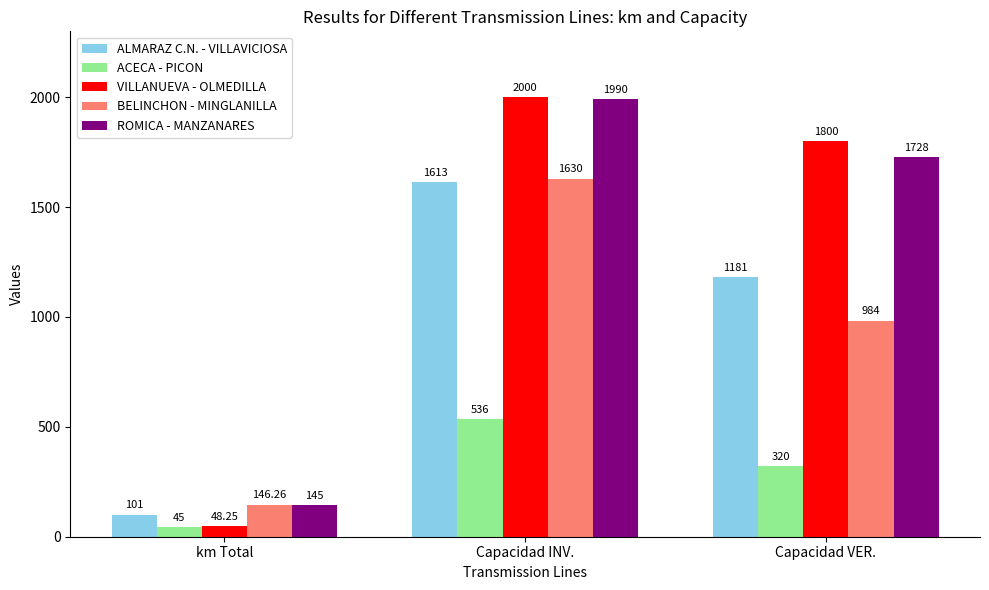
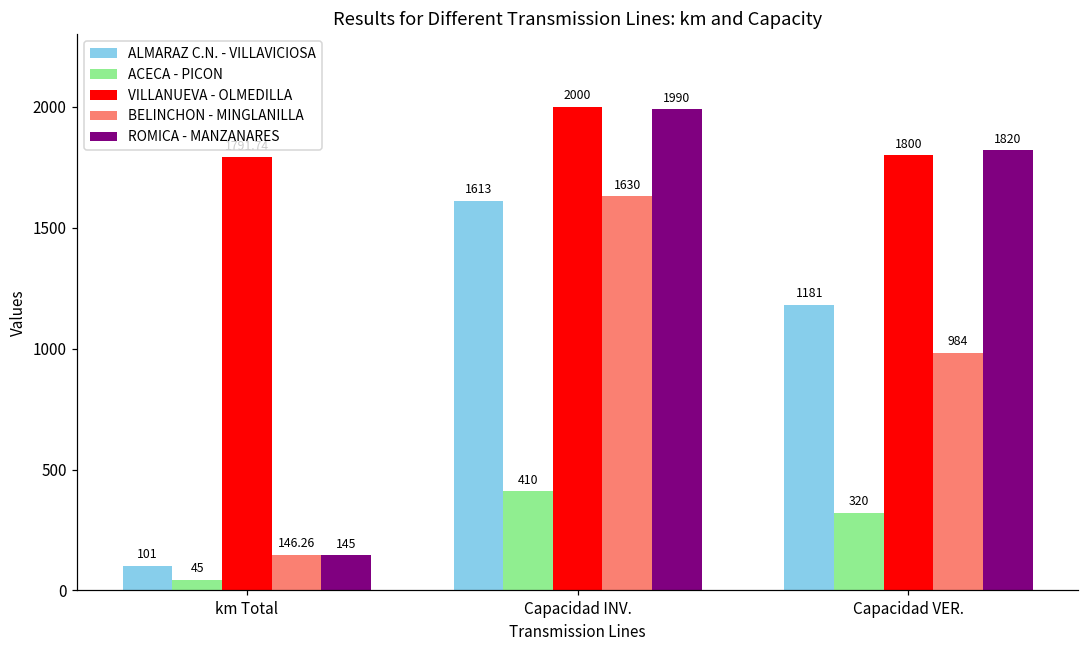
  {
    "ALMARAZ C.N. - VILLAVICIOSA": {
      "km Total": 101,
      "Capacidad INV.": 1613,
      "Capacidad VER.": 1181
    },
    "ACECA - PICON": {
      "km Total": 45,
-     "Capacidad INV.": 536,
+     "Capacidad INV.": 410,
      "Capacidad VER.": 320
    },
    "VILLANUEVA - OLMEDILLA": {
-     "km Total": 50
+     "km Total": 1790
    },
    "BELINCHON - MINGLANILLA": {
      "km Total": 146.26,
      "Capacidad INV.": 1630,
      "Capacidad VER.": 984
    },
    "ROMICA - MANZANARES": {
      "km Total": 145,
      "Capacidad INV.": 1990,
-     "Capacidad VER.": 1728
+     "Capacidad VER.": 1820
    }
  }
